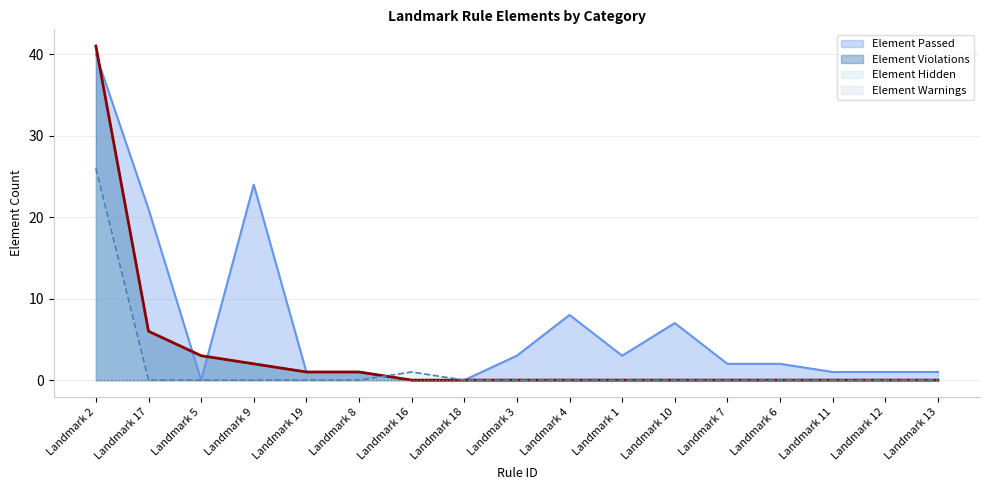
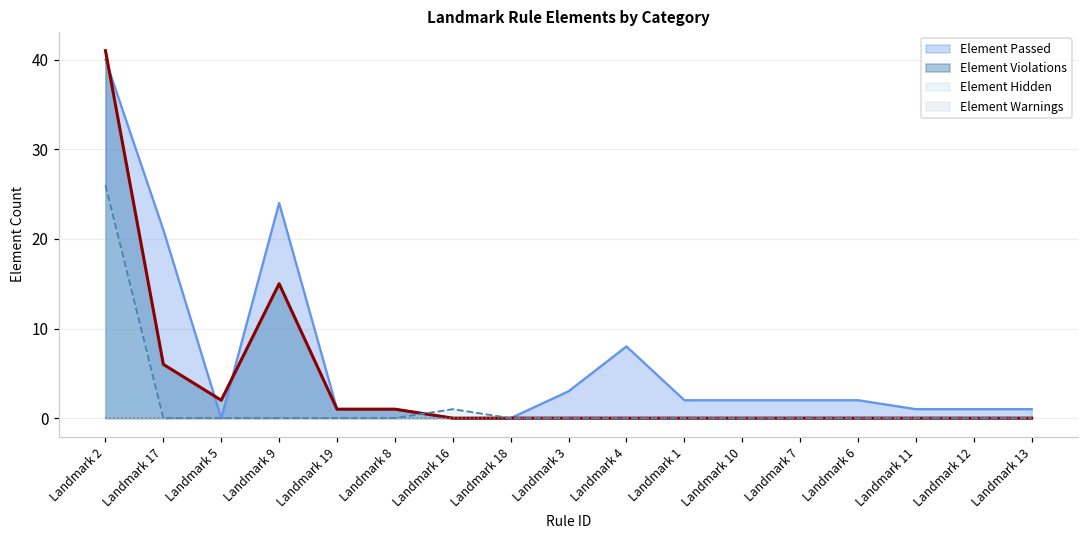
  {
    "Element Passed": {
      "Landmark 2": 40,
      "Landmark 17": 21,
      "Landmark 9": 24,
      "Landmark 3": 3,
      "Landmark 4": 8,
-     "Landmark 1": 3,
-     "Landmark 10": 7,
+     "Landmark 1": 2,
+     "Landmark 10": 2,
      "Landmark 7": 2,
      "Landmark 6": 2,
      "Landmark 11": 1,
      "Landmark 12": 1,
      "Landmark 13": 1
    },
    "Element Violations": {
      "Landmark 2": 41,
      "Landmark 17": 6,
-     "Landmark 5": 3,
-     "Landmark 9": 2
+     "Landmark 5": 2,
+     "Landmark 9": 15
    }
  }
